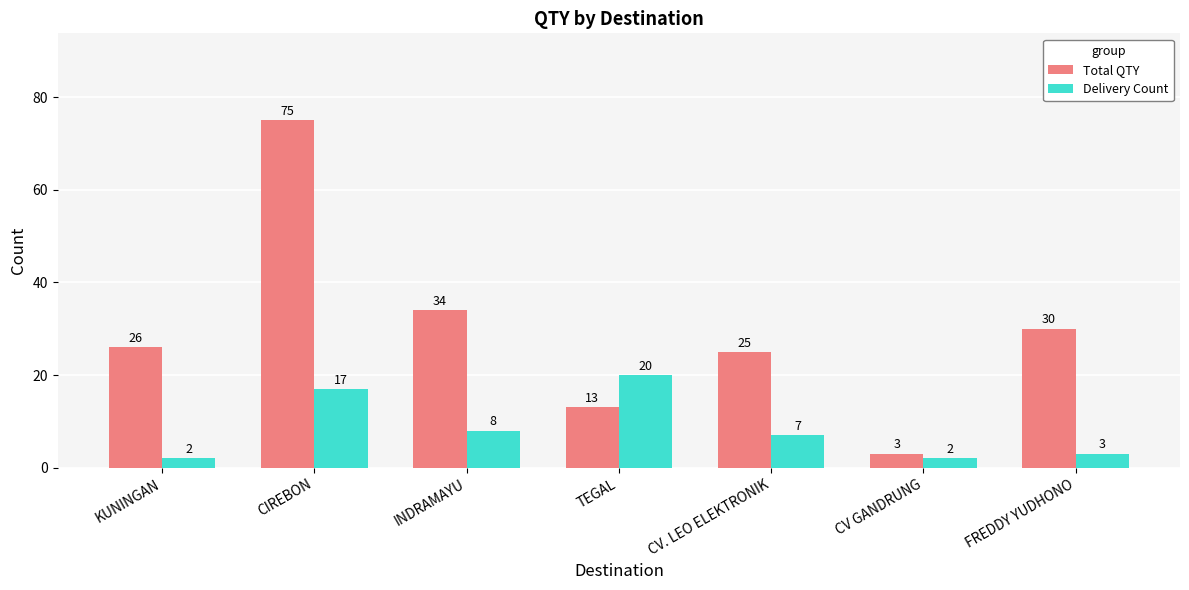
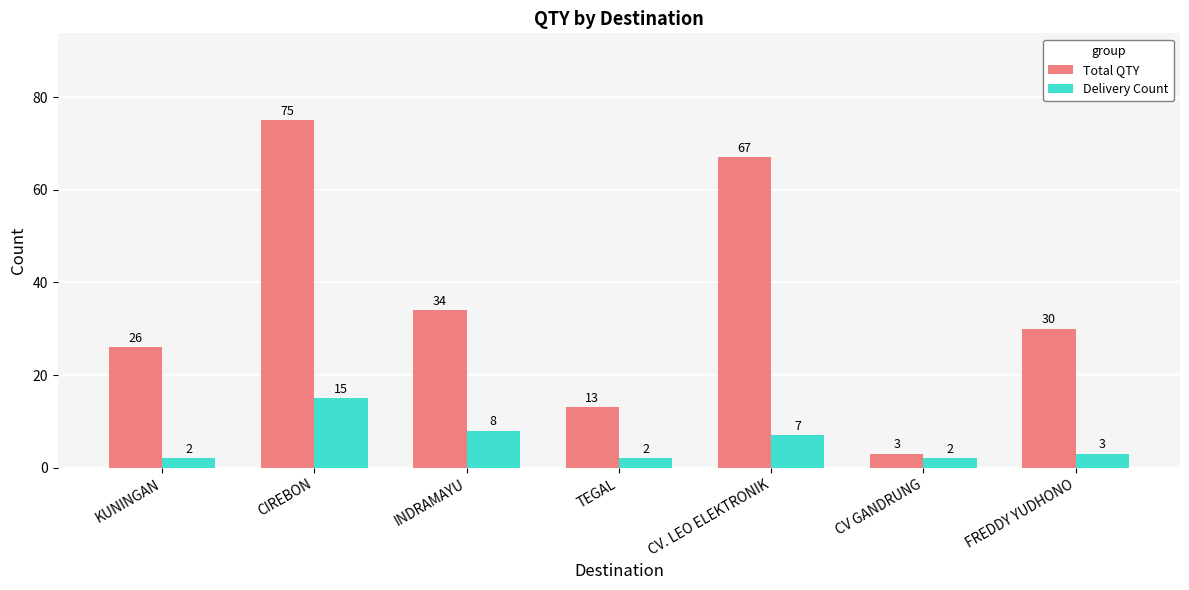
  {
    "Total QTY": {
      "KUNINGAN": 26,
      "CIREBON": 75,
      "INDRAMAYU": 34,
      "TEGAL": 13,
-     "CV. LEO ELEKTRONIK": 25,
+     "CV. LEO ELEKTRONIK": 67,
      "CV GANDRUNG": 3,
      "FREDDY YUDHONO": 30
    },
    "Delivery Count": {
      "KUNINGAN": 2,
-     "CIREBON": 17,
+     "CIREBON": 15,
      "INDRAMAYU": 8,
-     "TEGAL": 20,
+     "TEGAL": 2,
      "CV. LEO ELEKTRONIK": 7,
      "CV GANDRUNG": 2,
      "FREDDY YUDHONO": 3
    }
  }
